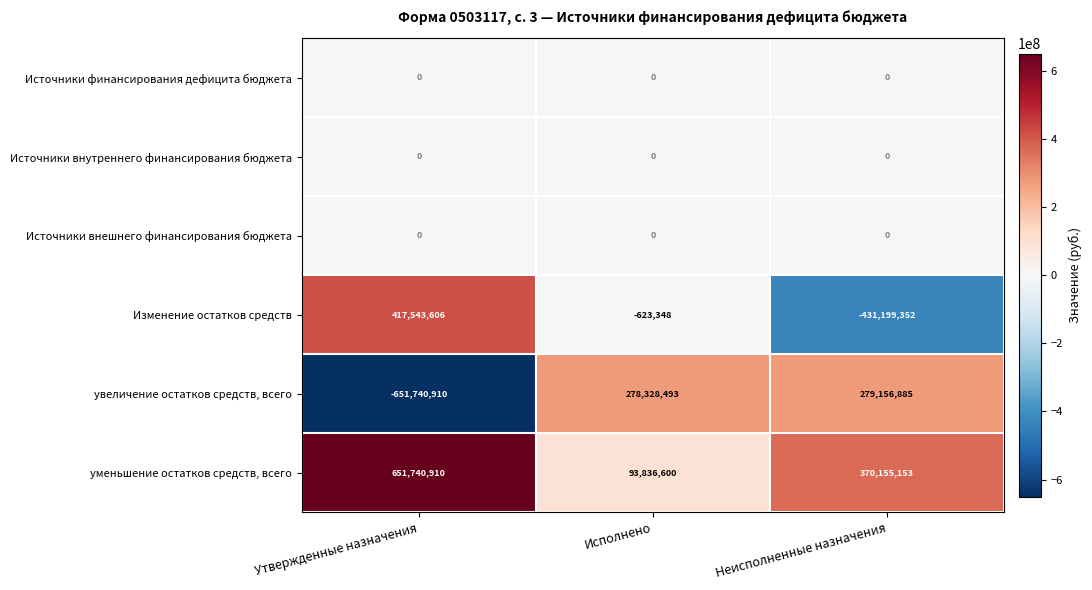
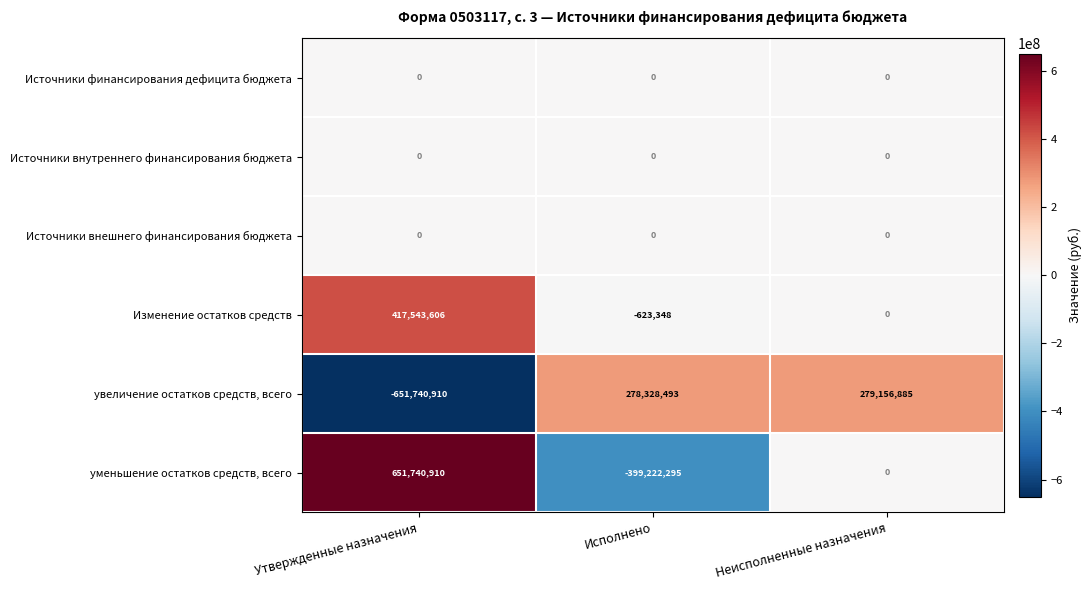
  {
    "Источники финансирования дефицита бюджета": {
      "Утвержденные назначения": "0",
      "Исполнено": "0",
      "Неисполненные назначения": "0"
    },
    "Источники внутреннего финансирования бюджета": {
      "Утвержденные назначения": "0",
      "Исполнено": "0",
      "Неисполненные назначения": "0"
    },
    "Источники внешнего финансирования бюджета": {
      "Утвержденные назначения": "0",
      "Исполнено": "0",
      "Неисполненные назначения": "0"
    },
    "Изменение остатков средств": {
      "Утвержденные назначения": "417,543,606",
      "Исполнено": "-623,348",
-     "Неисполненные назначения": "-431,199,352"
+     "Неисполненные назначения": "0"
    },
    "увеличение остатков средств, всего": {
      "Утвержденные назначения": "-651,740,910",
      "Исполнено": "278,328,493",
      "Неисполненные назначения": "279,156,885"
    },
    "уменьшение остатков средств, всего": {
      "Утвержденные назначения": "651,740,910",
-     "Исполнено": "93,836,600",
-     "Неисполненные назначения": "370,155,153"
+     "Исполнено": "-399,222,295",
+     "Неисполненные назначения": "0"
    }
  }
